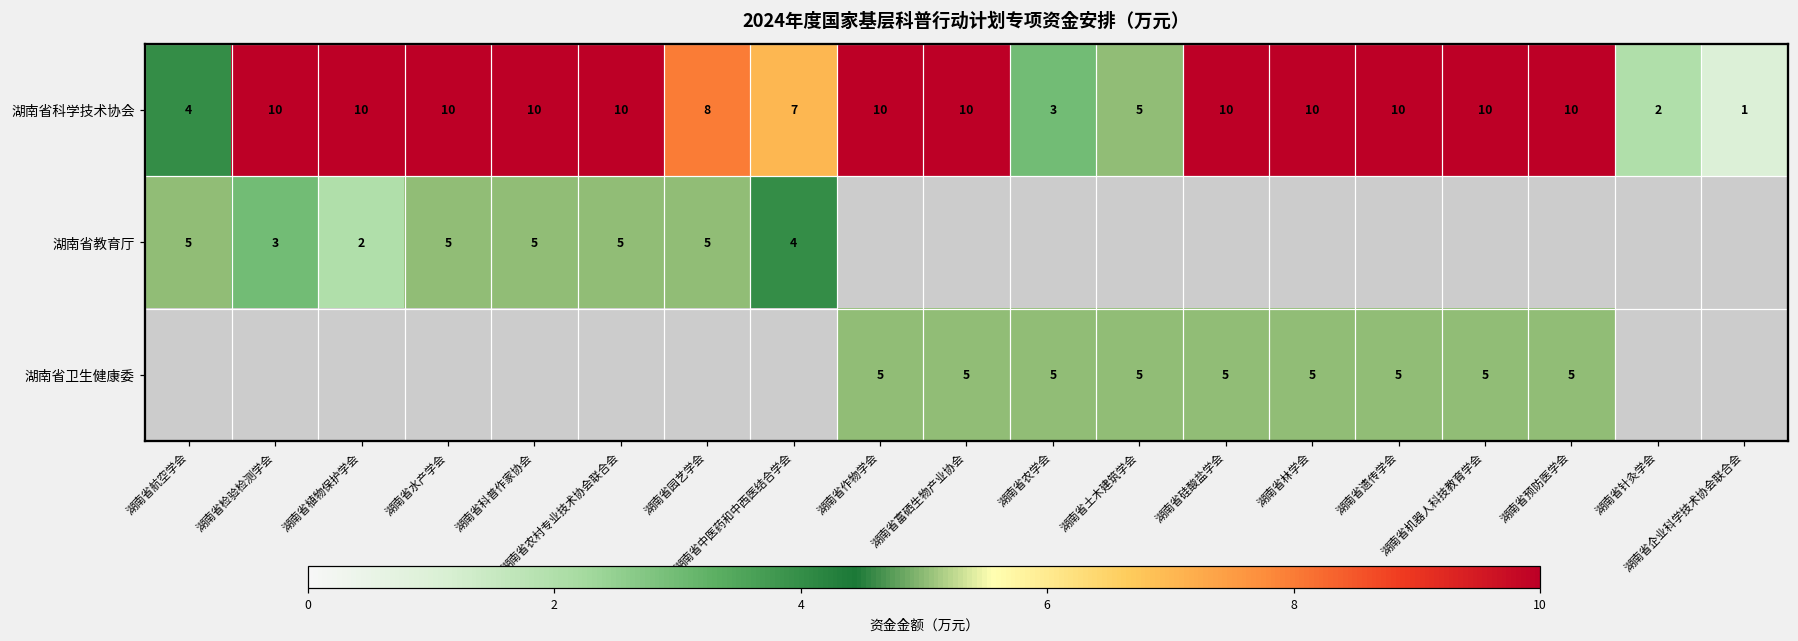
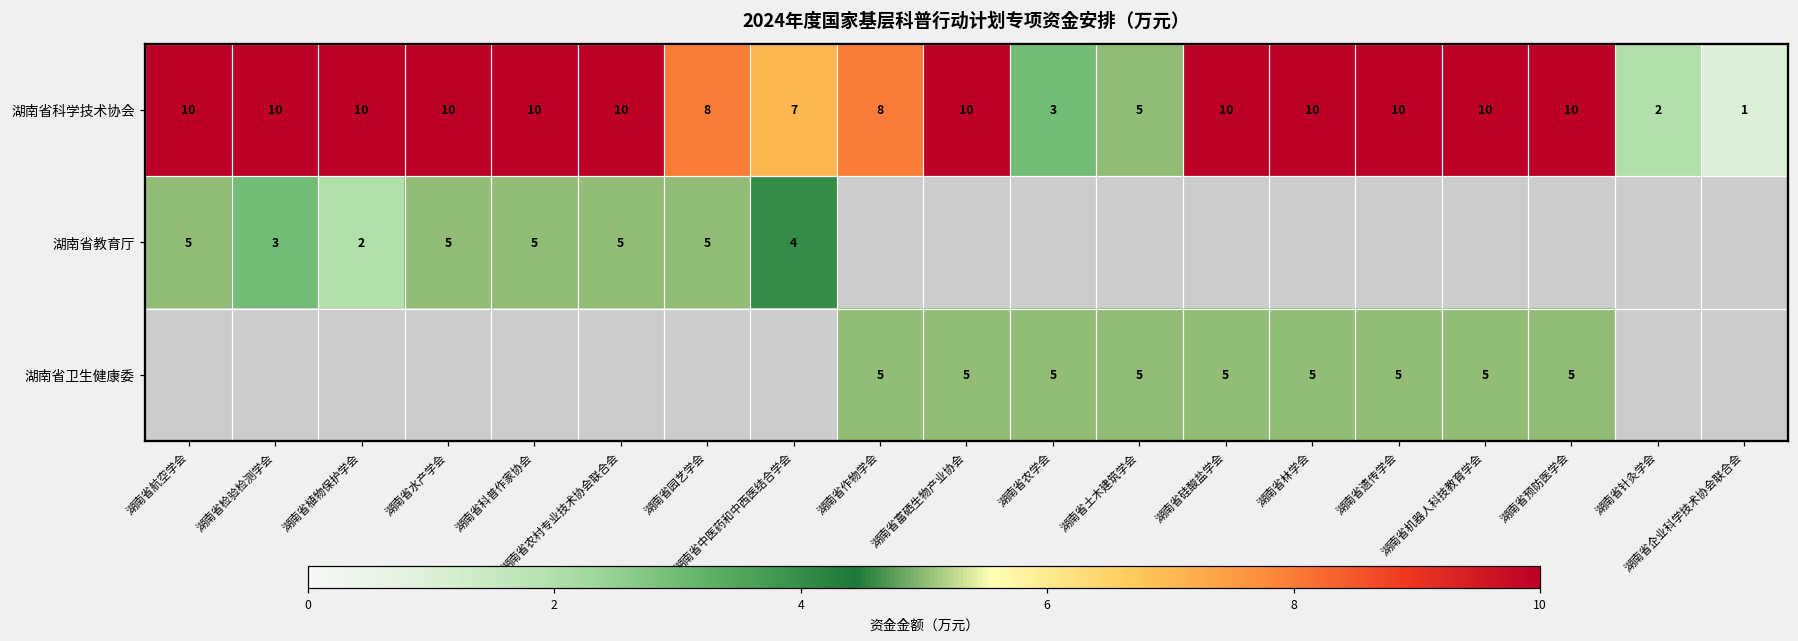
  {
    "湖南省科学技术协会": {
-     "湖南省航空学会": 4,
+     "湖南省航空学会": 10,
      "湖南省检验检测学会": 10,
      "湖南省植物保护学会": 10,
      "湖南省水产学会": 10,
      "湖南省科普作家协会": 10,
      "湖南省农村专业技术协会联合会": 10,
      "湖南省园艺学会": 8,
      "湖南省中医药和中西医结合学会": 7,
-     "湖南省作物学会": 10,
+     "湖南省作物学会": 8,
      "湖南省富硒生物产业协会": 10,
      "湖南省农学会": 3,
      "湖南省土木建筑学会": 5,
      "湖南省硅酸盐学会": 10,
      "湖南省林学会": 10,
      "湖南省遗传学会": 10,
      "湖南省机器人科技教育学会": 10,
      "湖南省预防医学会": 10,
      "湖南省针灸学会": 2,
      "湖南省企业科学技术协会联合会": 1
    },
    "湖南省教育厅": {
      "湖南省航空学会": 5,
      "湖南省检验检测学会": 3,
      "湖南省植物保护学会": 2,
      "湖南省水产学会": 5,
      "湖南省科普作家协会": 5,
      "湖南省农村专业技术协会联合会": 5,
      "湖南省园艺学会": 5,
      "湖南省中医药和中西医结合学会": 4
    },
    "湖南省卫生健康委": {
      "湖南省作物学会": 5,
      "湖南省富硒生物产业协会": 5,
      "湖南省农学会": 5,
      "湖南省土木建筑学会": 5,
      "湖南省硅酸盐学会": 5,
      "湖南省林学会": 5,
      "湖南省遗传学会": 5,
      "湖南省机器人科技教育学会": 5,
      "湖南省预防医学会": 5
    }
  }
